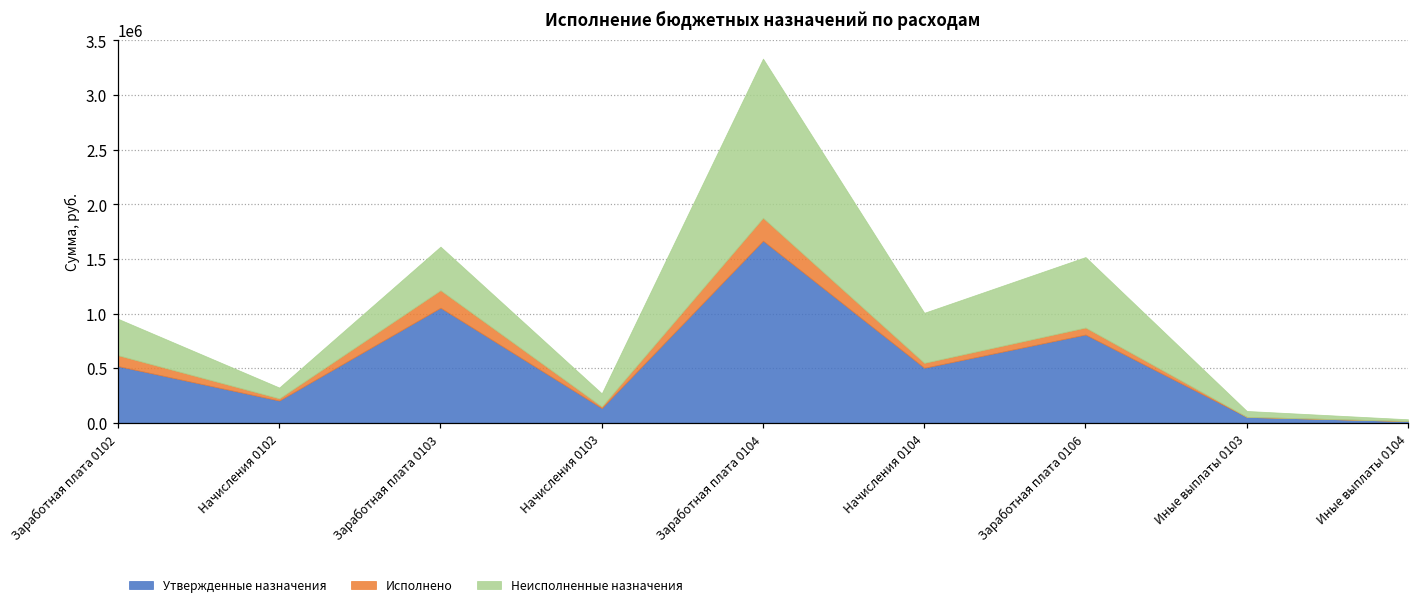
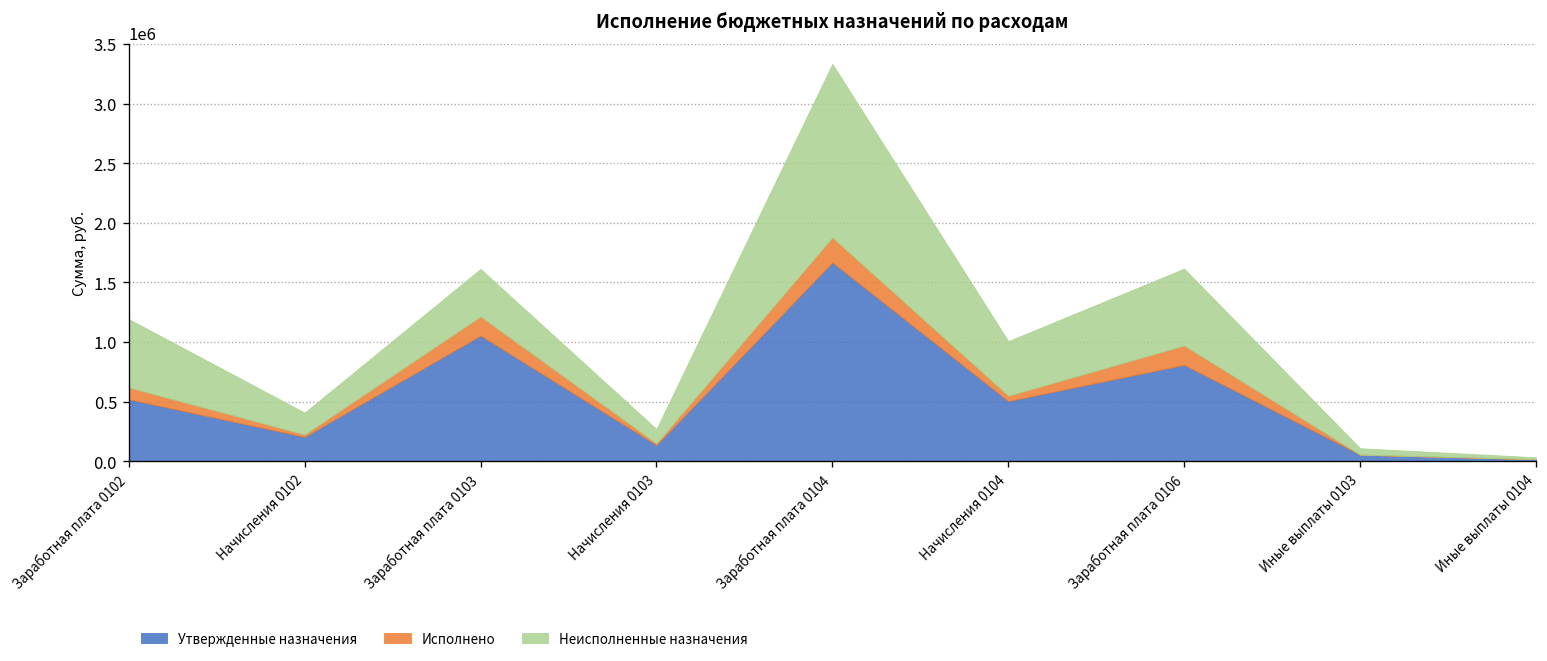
  {
    "Утвержденные назначения": {
      "Заработная плата 0102": 500000,
      "Заработная плата 0103": 1100000,
      "Заработная плата 0104": 1700000,
      "Начисления 0104": 500000,
      "Заработная плата 0106": 800000
    },
    "Исполнено": {
      "Заработная плата 0102": 100000,
      "Заработная плата 0103": 200000,
      "Заработная плата 0104": 200000,
      "Начисления 0104": 0,
-     "Заработная плата 0106": 100000
+     "Заработная плата 0106": 200000
    },
    "Неисполненные назначения": {
-     "Заработная плата 0102": 300000,
-     "Начисления 0102": 100000,
+     "Заработная плата 0102": 600000,
+     "Начисления 0102": 200000,
      "Заработная плата 0103": 400000,
      "Начисления 0103": 100000,
      "Заработная плата 0104": 1500000,
      "Начисления 0104": 500000,
      "Заработная плата 0106": 600000,
      "Иные выплаты 0103": 100000
    }
  }
